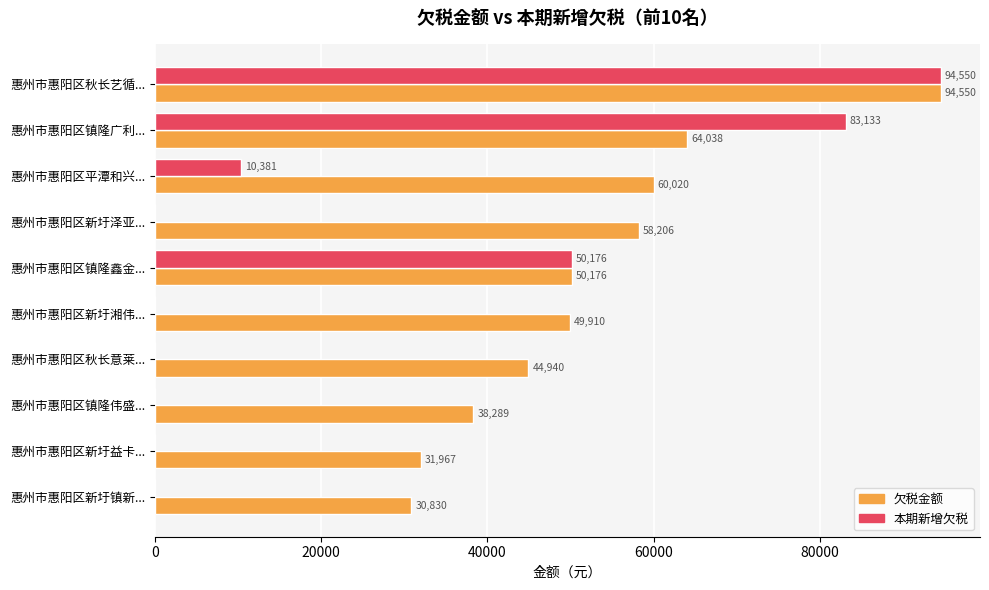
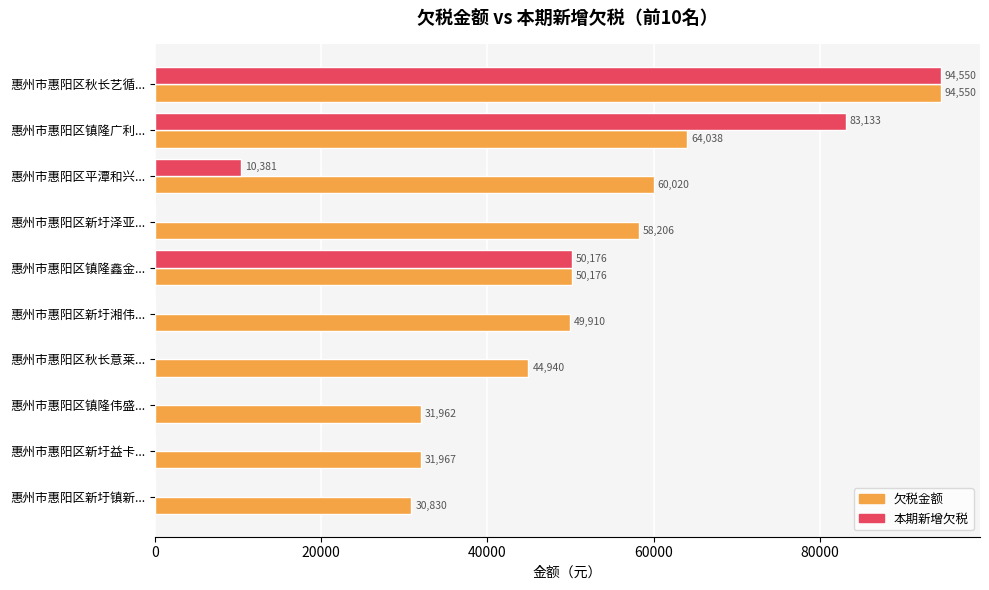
  {
    "欠税金额": {
      "惠州市惠阳区秋长艺循...": "94,550",
      "惠州市惠阳区镇隆广利...": "64,038",
      "惠州市惠阳区平潭和兴...": "60,020",
      "惠州市惠阳区新圩泽亚...": "58,206",
      "惠州市惠阳区镇隆鑫金...": "50,176",
      "惠州市惠阳区新圩湘伟...": "49,910",
      "惠州市惠阳区秋长意莱...": "44,940",
-     "惠州市惠阳区镇隆伟盛...": "38,289",
+     "惠州市惠阳区镇隆伟盛...": "31,962",
      "惠州市惠阳区新圩益卡...": "31,967",
      "惠州市惠阳区新圩镇新...": "30,830"
    },
    "本期新增欠税": {
      "惠州市惠阳区秋长艺循...": "94,550",
      "惠州市惠阳区镇隆广利...": "83,133",
      "惠州市惠阳区平潭和兴...": "10,381",
      "惠州市惠阳区镇隆鑫金...": "50,176"
    }
  }
